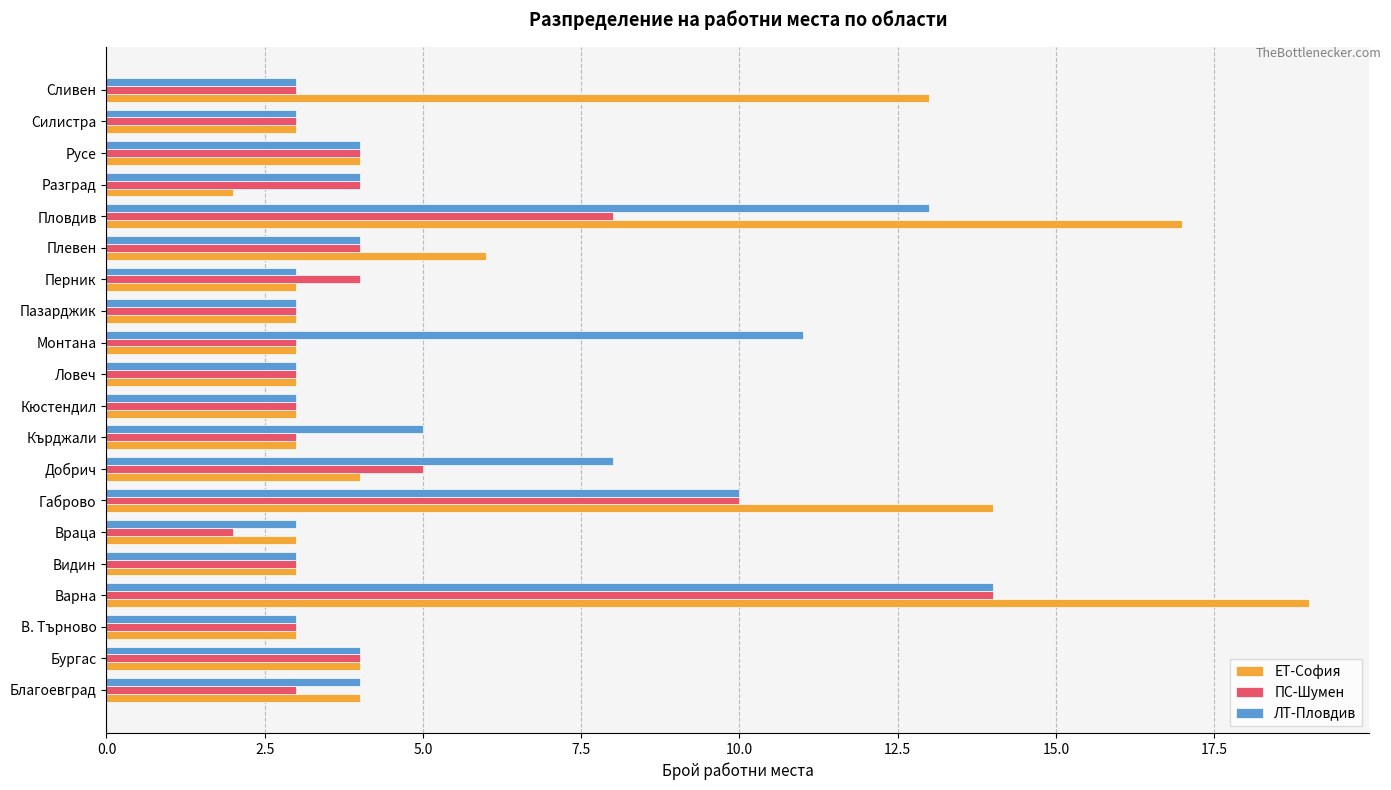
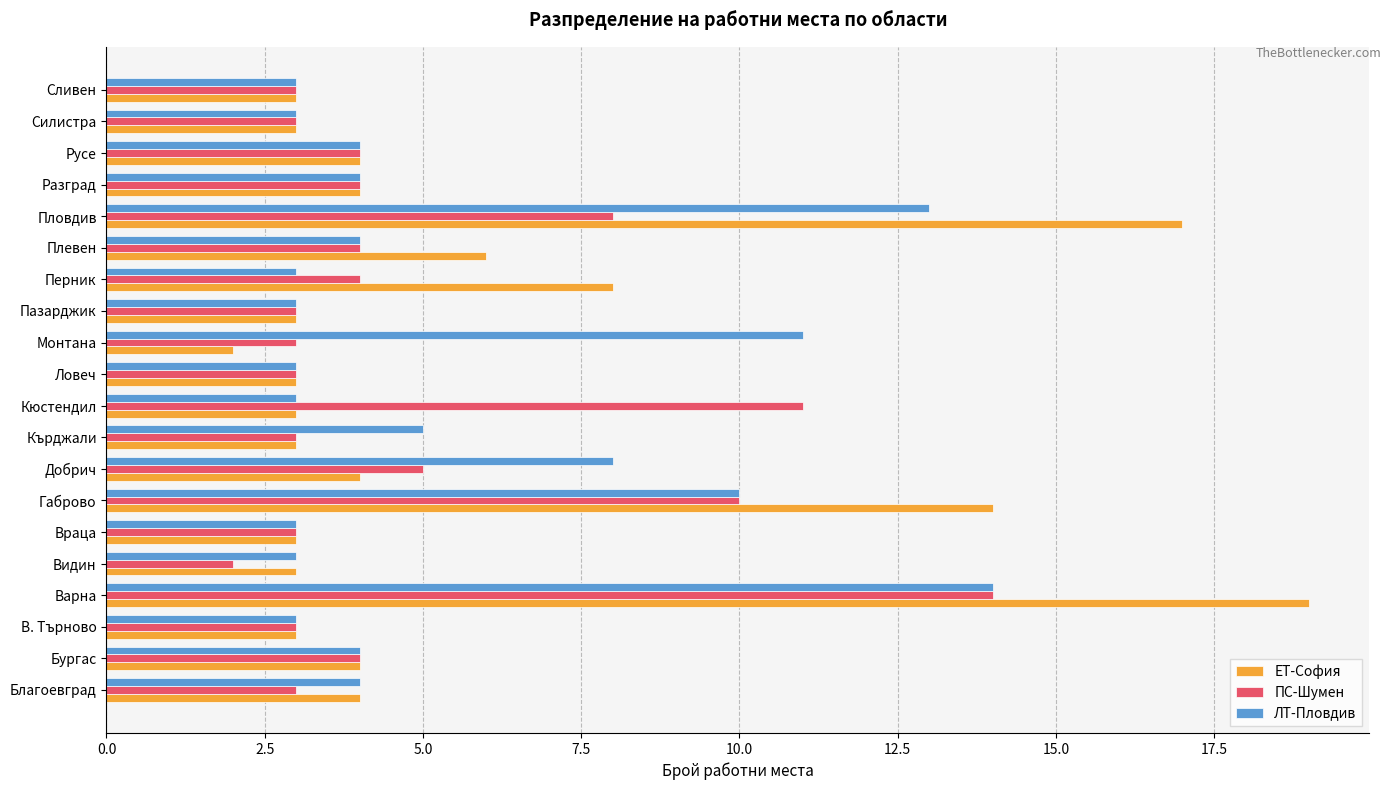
  {
    "ЕТ-София": {
-     "Сливен": 13,
+     "Сливен": 3,
      "Силистра": 3,
      "Русе": 4,
-     "Разград": 2,
+     "Разград": 4,
      "Пловдив": 17,
      "Плевен": 6,
-     "Перник": 3,
+     "Перник": 8,
      "Пазарджик": 3,
-     "Монтана": 3,
+     "Монтана": 2,
      "Ловеч": 3,
      "Кюстендил": 3,
      "Кърджали": 3,
      "Добрич": 4,
      "Габрово": 14,
      "Враца": 3,
      "Видин": 3,
      "Варна": 19,
      "В. Търново": 3,
      "Бургас": 4,
      "Благоевград": 4
    },
    "ПС-Шумен": {
      "Сливен": 3,
      "Силистра": 3,
      "Русе": 4,
      "Разград": 4,
      "Пловдив": 8,
      "Плевен": 4,
      "Перник": 4,
      "Пазарджик": 3,
      "Монтана": 3,
      "Ловеч": 3,
-     "Кюстендил": 3,
+     "Кюстендил": 11,
      "Кърджали": 3,
      "Добрич": 5,
      "Габрово": 10,
-     "Враца": 2,
-     "Видин": 3,
+     "Враца": 3,
+     "Видин": 2,
      "Варна": 14,
      "В. Търново": 3,
      "Бургас": 4,
      "Благоевград": 3
    },
    "ЛТ-Пловдив": {
      "Сливен": 3,
      "Силистра": 3,
      "Русе": 4,
      "Разград": 4,
      "Пловдив": 13,
      "Плевен": 4,
      "Перник": 3,
      "Пазарджик": 3,
      "Монтана": 11,
      "Ловеч": 3,
      "Кюстендил": 3,
      "Кърджали": 5,
      "Добрич": 8,
      "Габрово": 10,
      "Враца": 3,
      "Видин": 3,
      "Варна": 14,
      "В. Търново": 3,
      "Бургас": 4,
      "Благоевград": 4
    }
  }
